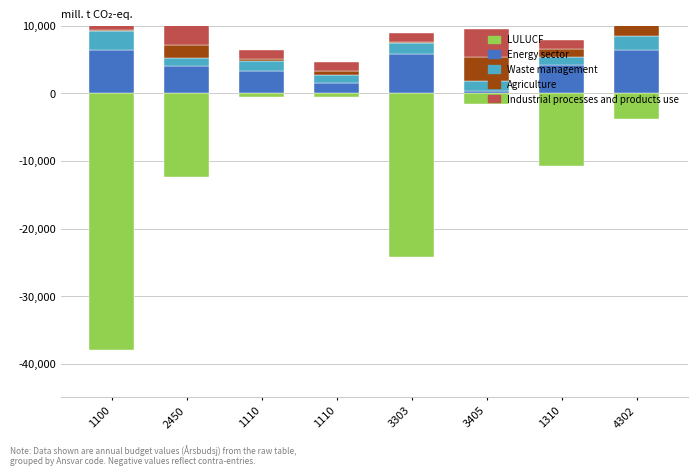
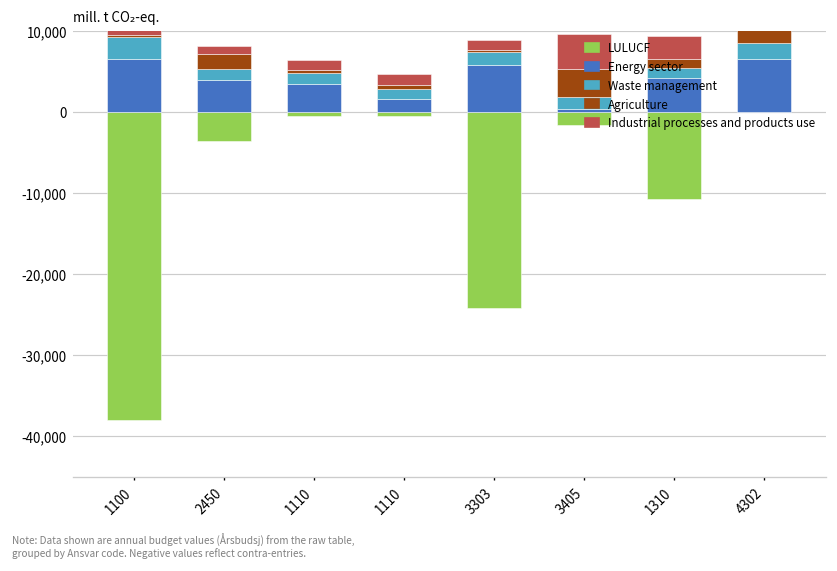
  {
    "LULUCF": {
      "1100": "-38,000",
-     "2450": "-12,000",
+     "2450": "-4,000",
      "3303": "-24,000",
      "3405": "-2,000",
      "1310": "-11,000",
-     "4302": "-4,000"
+     "4302": "0"
    },
    "Agriculture": {
      "2450": "2,000",
      "3405": "3,000",
      "1310": "1,000",
      "4302": "2,000"
    },
    "Industrial processes and products use": {
-     "2450": "3,000",
+     "2450": "1,000",
      "3303": "1,000",
      "3405": "4,000",
-     "1310": "1,000"
+     "1310": "3,000"
    }
  }
